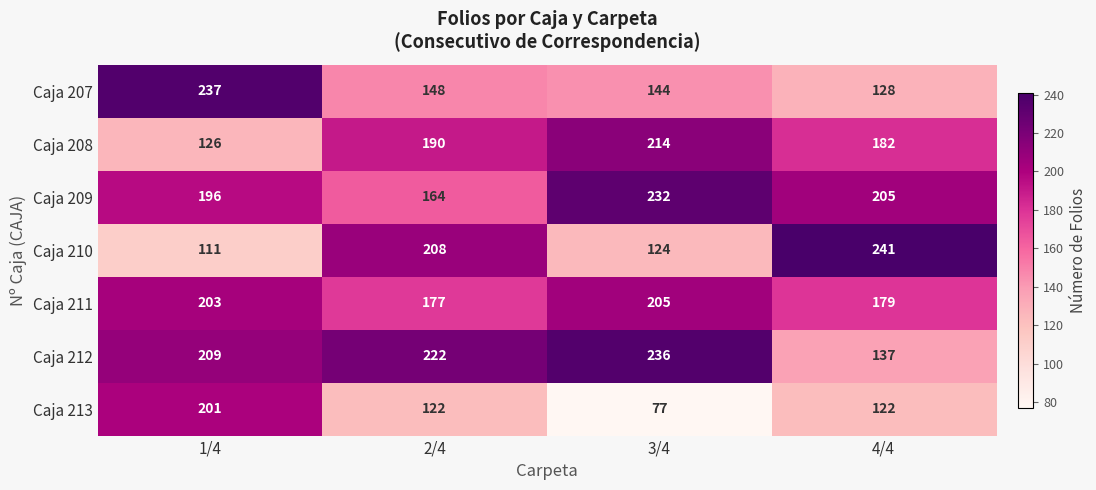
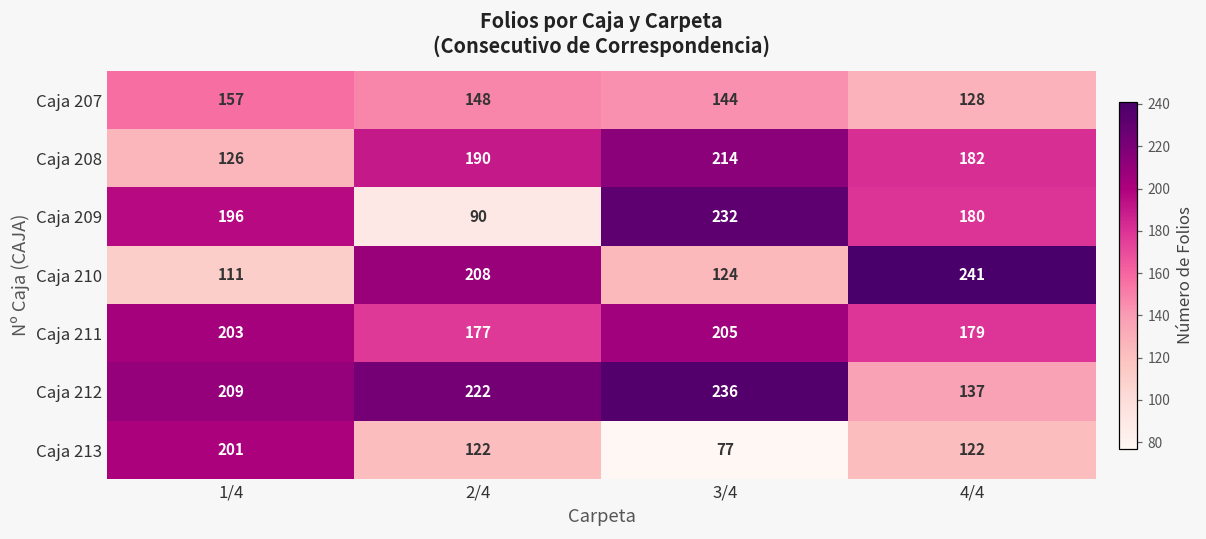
  {
    "Caja 207": {
-     "1/4": 237,
+     "1/4": 157,
      "2/4": 148,
      "3/4": 144,
      "4/4": 128
    },
    "Caja 208": {
      "1/4": 126,
      "2/4": 190,
      "3/4": 214,
      "4/4": 182
    },
    "Caja 209": {
      "1/4": 196,
-     "2/4": 164,
+     "2/4": 90,
      "3/4": 232,
-     "4/4": 205
+     "4/4": 180
    },
    "Caja 210": {
      "1/4": 111,
      "2/4": 208,
      "3/4": 124,
      "4/4": 241
    },
    "Caja 211": {
      "1/4": 203,
      "2/4": 177,
      "3/4": 205,
      "4/4": 179
    },
    "Caja 212": {
      "1/4": 209,
      "2/4": 222,
      "3/4": 236,
      "4/4": 137
    },
    "Caja 213": {
      "1/4": 201,
      "2/4": 122,
      "3/4": 77,
      "4/4": 122
    }
  }
